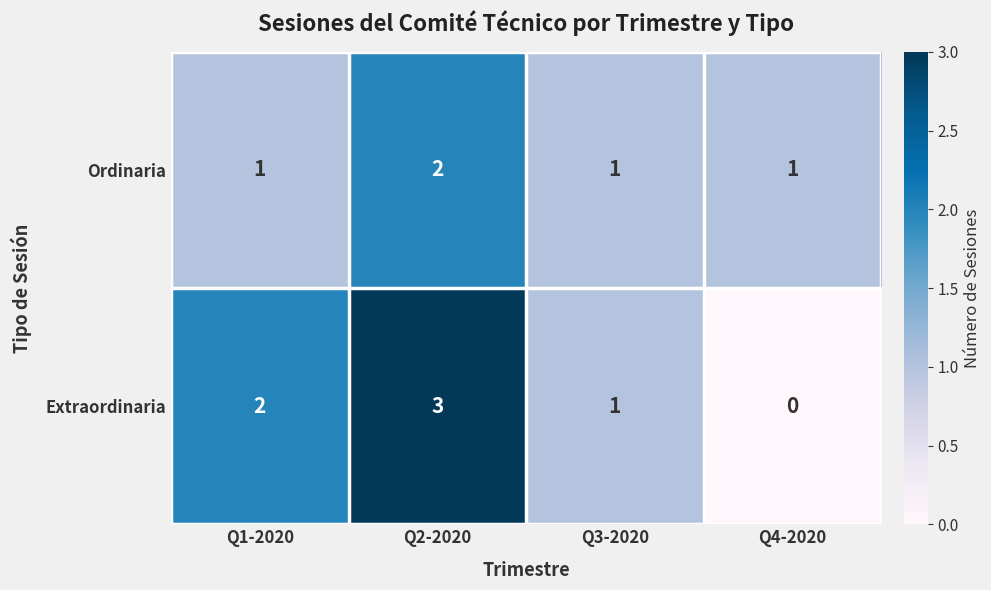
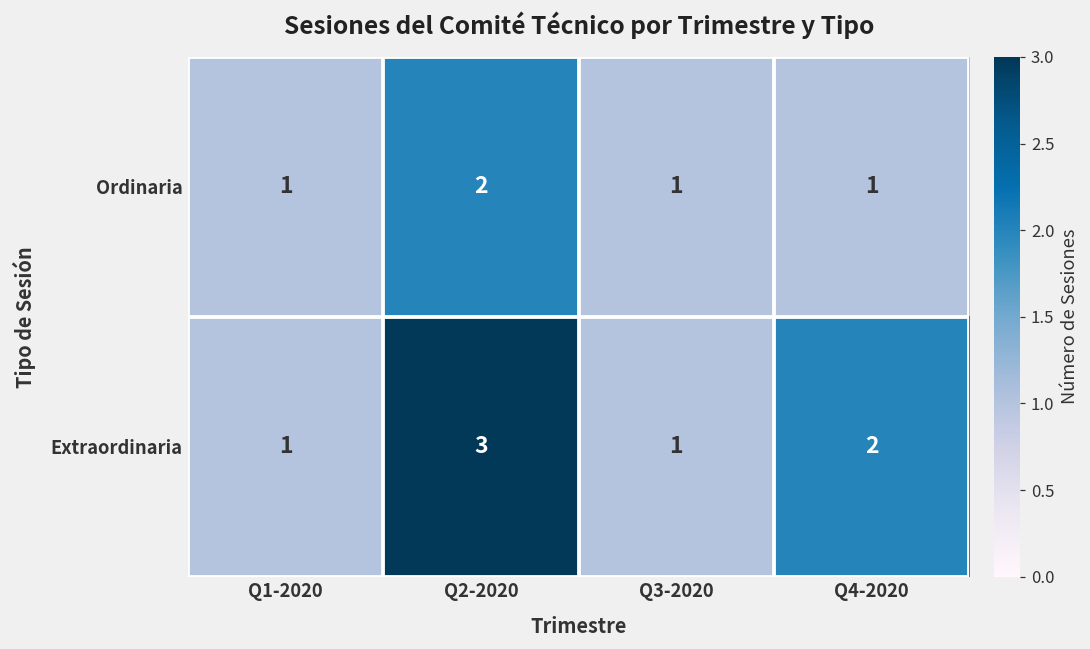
  {
    "Ordinaria": {
      "Q1-2020": 1,
      "Q2-2020": 2,
      "Q3-2020": 1,
      "Q4-2020": 1
    },
    "Extraordinaria": {
-     "Q1-2020": 2,
+     "Q1-2020": 1,
      "Q2-2020": 3,
      "Q3-2020": 1,
-     "Q4-2020": 0
+     "Q4-2020": 2
    }
  }
